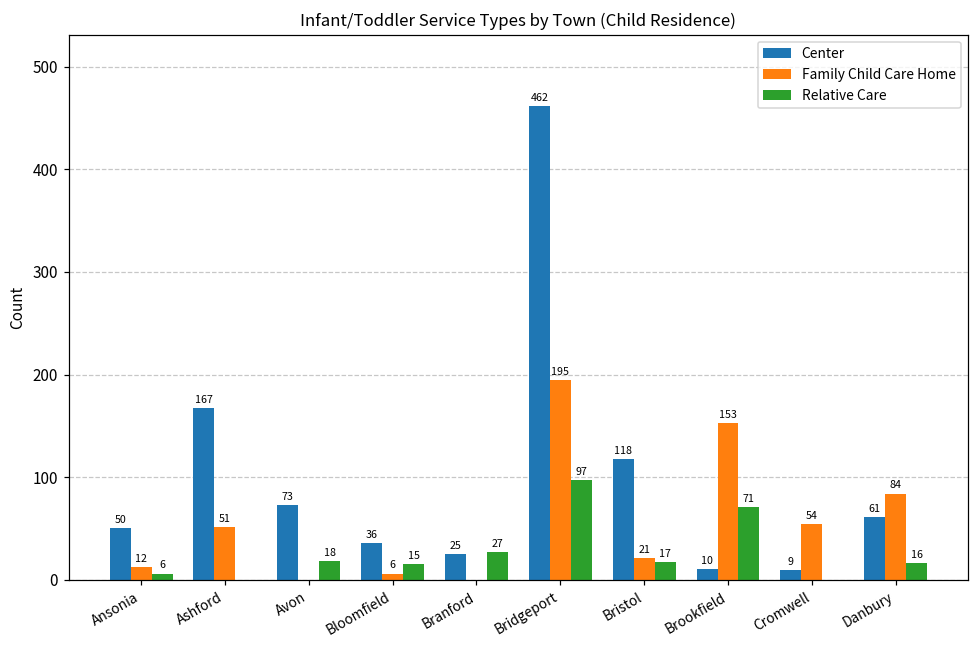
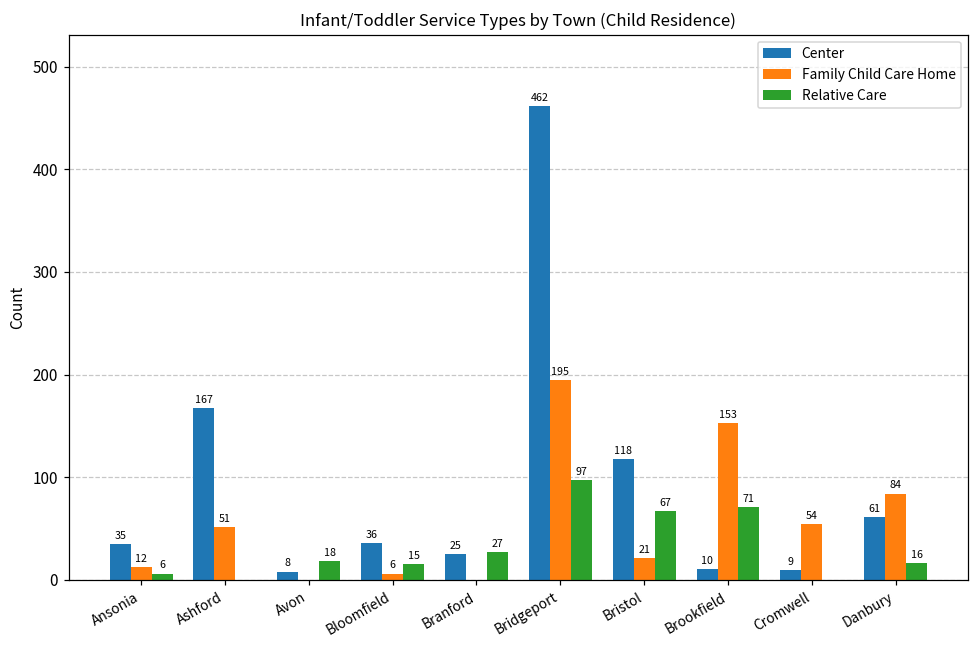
  {
    "Center": {
-     "Ansonia": 50,
+     "Ansonia": 35,
      "Ashford": 167,
-     "Avon": 73,
+     "Avon": 8,
      "Bloomfield": 36,
      "Branford": 25,
      "Bridgeport": 462,
      "Bristol": 118,
      "Brookfield": 10,
      "Cromwell": 9,
      "Danbury": 61
    },
    "Family Child Care Home": {
      "Ansonia": 12,
      "Ashford": 51,
      "Bloomfield": 6,
      "Bridgeport": 195,
      "Bristol": 21,
      "Brookfield": 153,
      "Cromwell": 54,
      "Danbury": 84
    },
    "Relative Care": {
      "Ansonia": 6,
      "Avon": 18,
      "Bloomfield": 15,
      "Branford": 27,
      "Bridgeport": 97,
-     "Bristol": 17,
+     "Bristol": 67,
      "Brookfield": 71,
      "Danbury": 16
    }
  }
